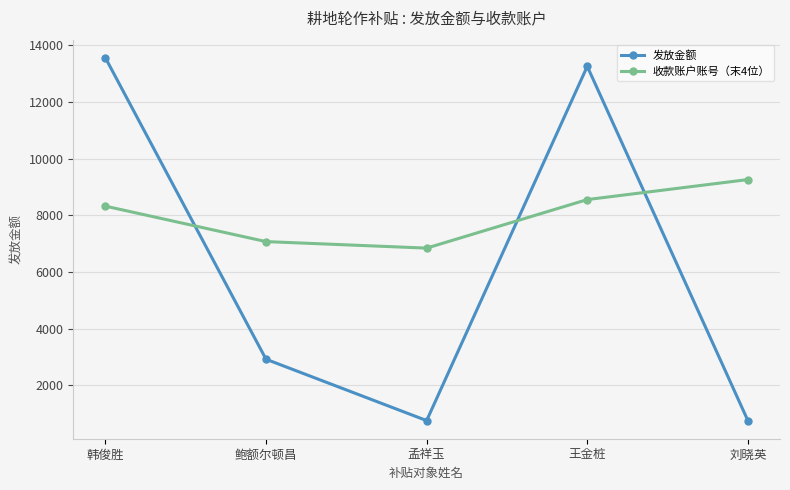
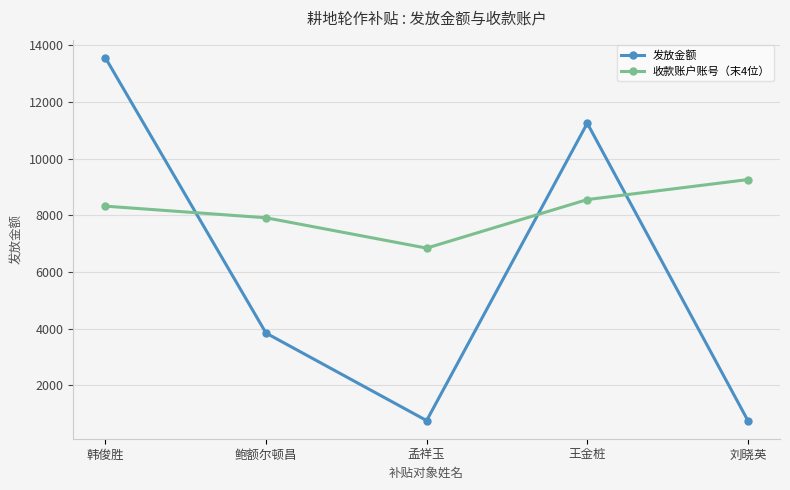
  {
    "发放金额": {
      "韩俊胜": 13600,
-     "鲍额尔顿昌": 2900,
+     "鲍额尔顿昌": 3800,
      "孟祥玉": 800,
-     "王金桩": 13300,
+     "王金桩": 11300,
      "刘晓英": 800
    },
    "收款账户账号（末4位）": {
      "韩俊胜": 8300,
-     "鲍额尔顿昌": 7100,
+     "鲍额尔顿昌": 7900,
      "孟祥玉": 6800,
      "王金桩": 8600,
      "刘晓英": 9300
    }
  }
